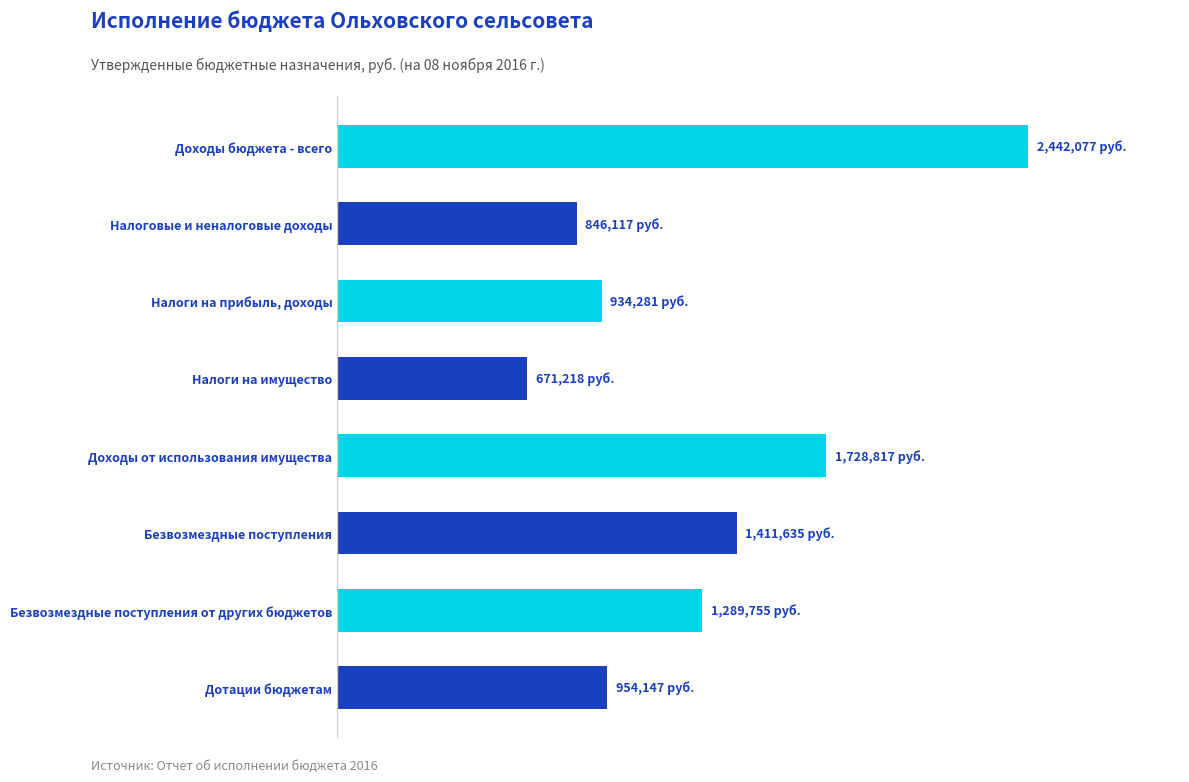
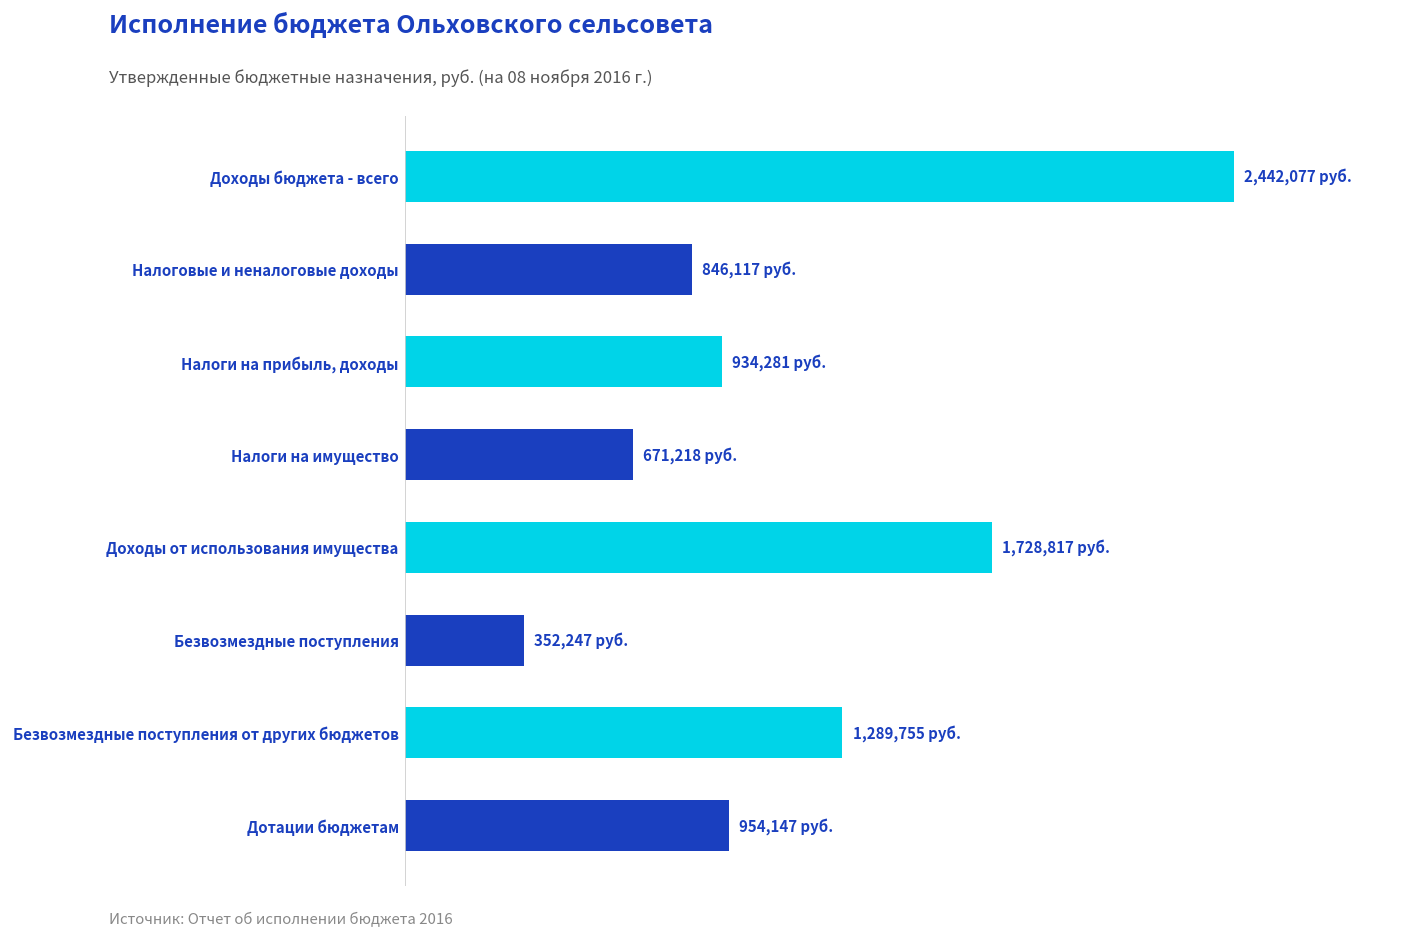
  {
    "Доходы бюджета - всего": "2,442,077",
    "Налоговые и неналоговые доходы": "846,117",
    "Налоги на прибыль, доходы": "934,281",
    "Налоги на имущество": "671,218",
    "Доходы от использования имущества": "1,728,817",
-   "Безвозмездные поступления": "1,411,635",
+   "Безвозмездные поступления": "352,247",
    "Безвозмездные поступления от других бюджетов": "1,289,755",
    "Дотации бюджетам": "954,147"
  }
